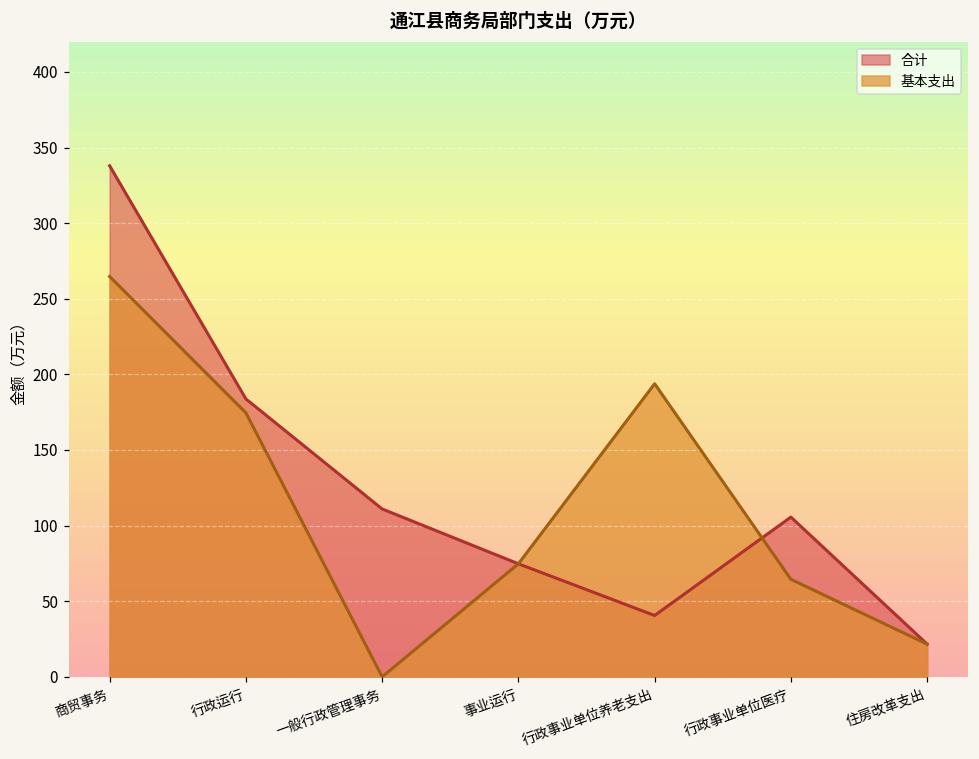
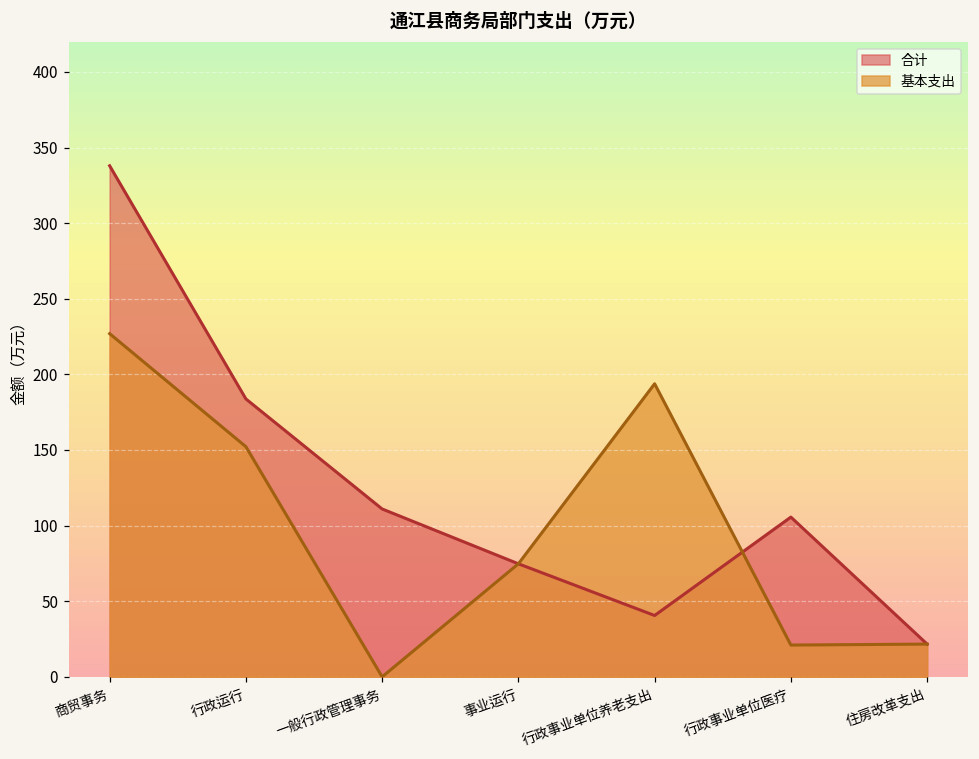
  {
    "合计": {
      "商贸事务": 338,
      "行政运行": 184,
      "一般行政管理事务": 111,
      "行政事业单位养老支出": 41,
      "行政事业单位医疗": 106
    },
    "基本支出": {
-     "商贸事务": 265,
-     "行政运行": 175,
+     "商贸事务": 227,
+     "行政运行": 152,
      "一般行政管理事务": 0,
      "行政事业单位养老支出": 194,
-     "行政事业单位医疗": 65
+     "行政事业单位医疗": 21
    }
  }
